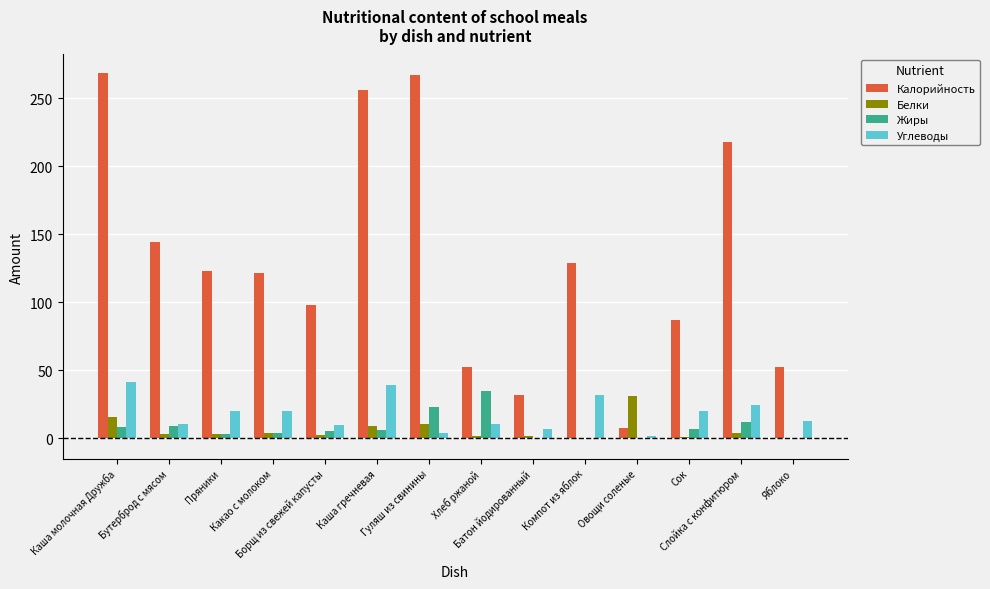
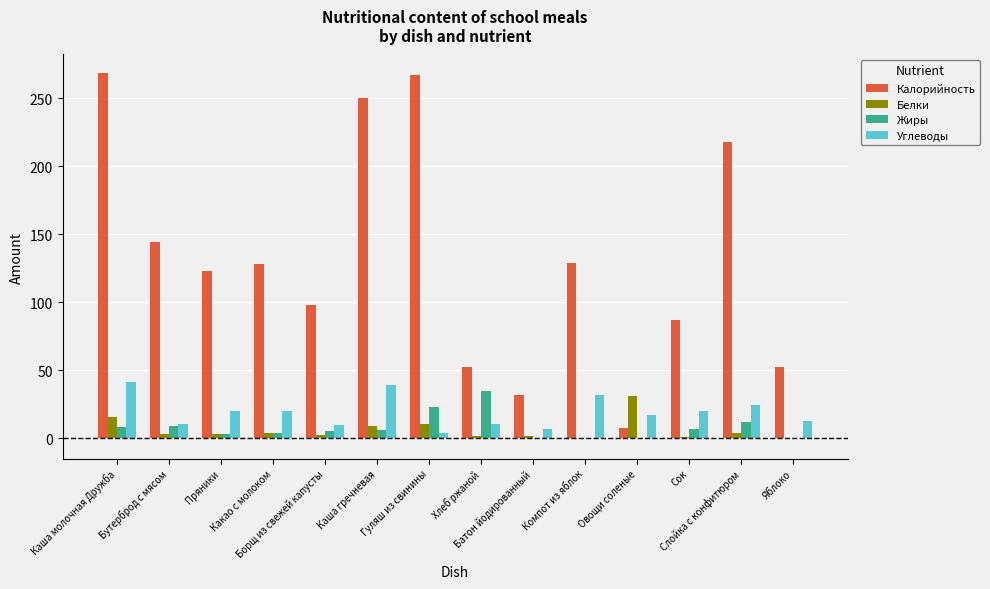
  {
    "Калорийность": {
      "Каша молочная Дружба": 269,
      "Бутерброд с мясом": 144,
      "Пряники": 123,
-     "Какао с молоком": 121,
+     "Какао с молоком": 128,
      "Борщ из свежей капусты": 98,
-     "Каша гречневая": 256,
+     "Каша гречневая": 250,
      "Гуляш из свинины": 267,
      "Хлеб ржаной": 52,
      "Батон йодированный": 32,
      "Компот из яблок": 129,
      "Овощи соленые": 7,
      "Сок": 87,
      "Слойка с конфитюром": 218,
      "Яблоко": 52
    },
    "Белки": {
      "Каша молочная Дружба": 16,
      "Бутерброд с мясом": 3,
      "Пряники": 3,
      "Какао с молоком": 4,
      "Борщ из свежей капусты": 2,
      "Каша гречневая": 9,
      "Гуляш из свинины": 10,
      "Овощи соленые": 31,
      "Слойка с конфитюром": 4
    },
    "Жиры": {
      "Каша молочная Дружба": 9,
      "Бутерброд с мясом": 9,
      "Пряники": 3,
      "Какао с молоком": 4,
      "Борщ из свежей капусты": 5,
      "Каша гречневая": 6,
      "Гуляш из свинины": 23,
      "Хлеб ржаной": 34,
      "Батон йодированный": 0,
      "Сок": 7,
      "Слойка с конфитюром": 12
    },
    "Углеводы": {
      "Каша молочная Дружба": 41,
      "Бутерброд с мясом": 10,
      "Пряники": 20,
      "Какао с молоком": 20,
      "Борщ из свежей капусты": 10,
      "Каша гречневая": 39,
      "Гуляш из свинины": 4,
      "Хлеб ржаной": 10,
      "Батон йодированный": 7,
      "Компот из яблок": 32,
-     "Овощи соленые": 1,
+     "Овощи соленые": 17,
      "Сок": 20,
      "Слойка с конфитюром": 24,
      "Яблоко": 12
    }
  }
